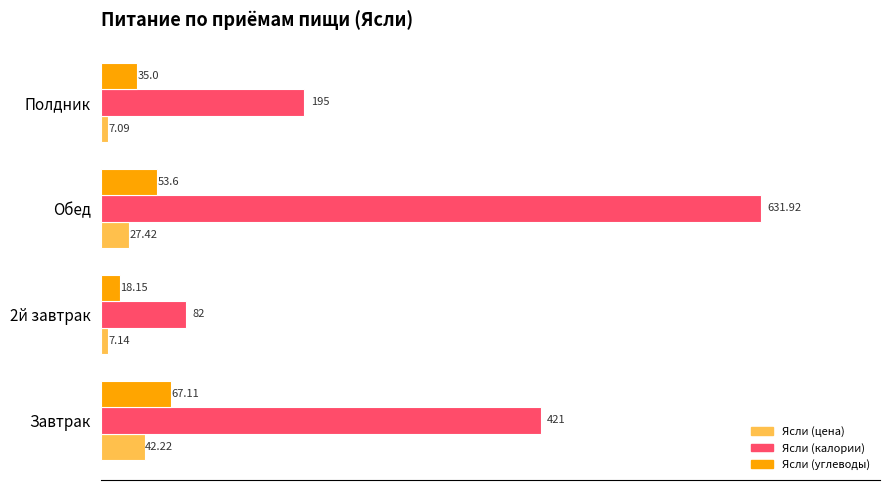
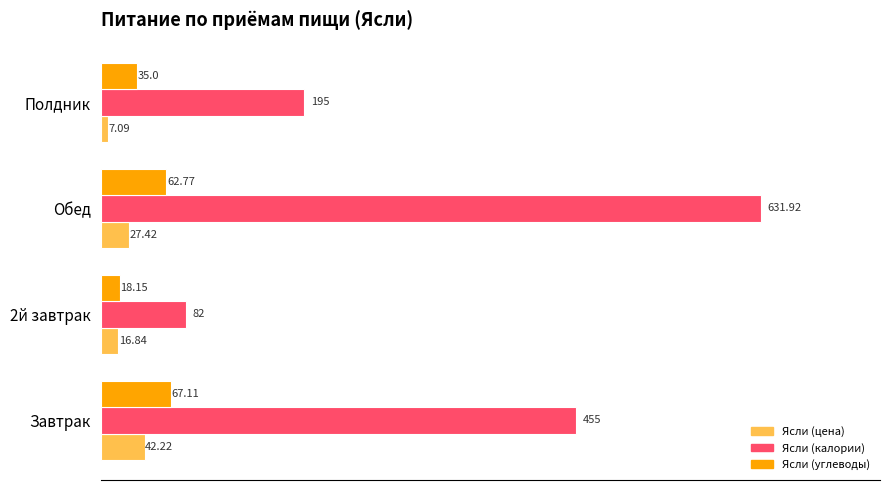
  {
    "Ясли (цена)": {
      "Полдник": 7.09,
      "Обед": 27.42,
-     "2й завтрак": 7.14,
+     "2й завтрак": 16.84,
      "Завтрак": 42.22
    },
    "Ясли (калории)": {
      "Полдник": 195,
      "Обед": 631.92,
      "2й завтрак": 82,
-     "Завтрак": 421
+     "Завтрак": 455
    },
    "Ясли (углеводы)": {
      "Полдник": 35.0,
-     "Обед": 53.6,
+     "Обед": 62.77,
      "2й завтрак": 18.15,
      "Завтрак": 67.11
    }
  }
